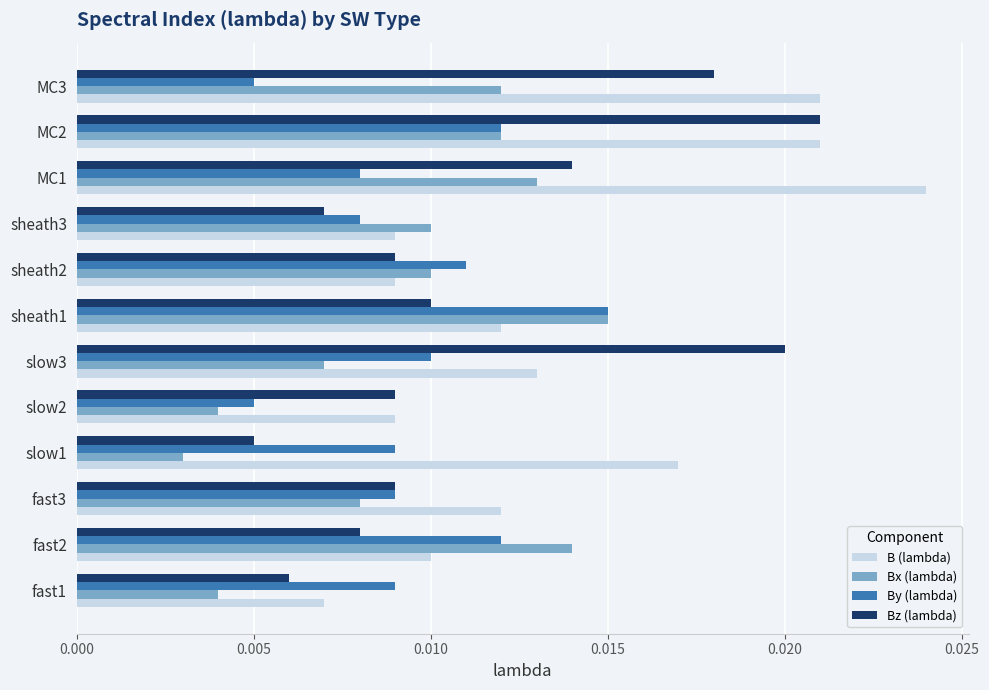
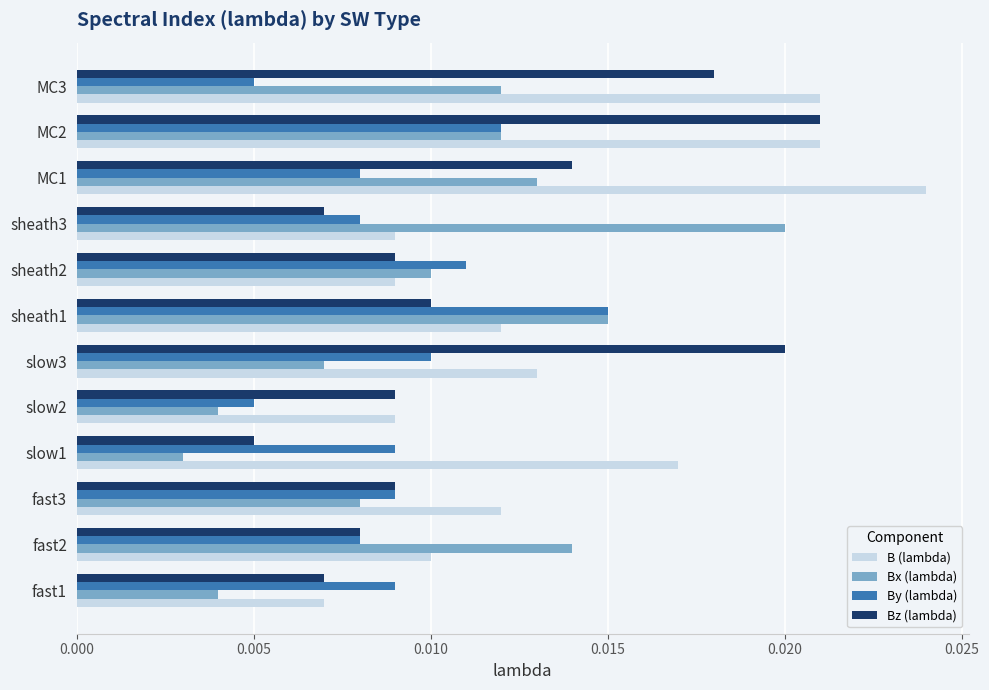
  {
    "B (lambda)": {
      "MC3": 0.021,
      "MC2": 0.021,
      "MC1": 0.024,
      "sheath3": 0.009,
      "sheath2": 0.009,
      "sheath1": 0.012,
      "slow3": 0.013,
      "slow2": 0.009,
      "slow1": 0.017,
      "fast3": 0.012,
      "fast2": 0.010,
      "fast1": 0.007
    },
    "Bx (lambda)": {
      "MC3": 0.0120,
      "MC2": 0.0120,
      "MC1": 0.0130,
-     "sheath3": 0.01,
+     "sheath3": 0.02,
      "sheath2": 0.01,
      "sheath1": 0.0150,
      "slow3": 0.0070,
      "slow2": 0.0040,
      "slow1": 0.0030,
      "fast3": 0.0080,
      "fast2": 0.0140,
      "fast1": 0.0040
    },
    "By (lambda)": {
      "MC3": 0.005,
      "MC2": 0.012,
      "MC1": 0.008,
      "sheath3": 0.008,
      "sheath2": 0.011,
      "sheath1": 0.015,
      "slow3": 0.010,
      "slow2": 0.005,
      "slow1": 0.009,
      "fast3": 0.009,
-     "fast2": 0.012,
+     "fast2": 0.008,
      "fast1": 0.009
    },
    "Bz (lambda)": {
      "MC3": 0.018,
      "MC2": 0.021,
      "MC1": 0.014,
      "sheath3": 0.007,
      "sheath2": 0.009,
      "sheath1": 0.010,
      "slow3": 0.020,
      "slow2": 0.009,
      "slow1": 0.005,
      "fast3": 0.009,
      "fast2": 0.008,
-     "fast1": 0.006
+     "fast1": 0.007
    }
  }
